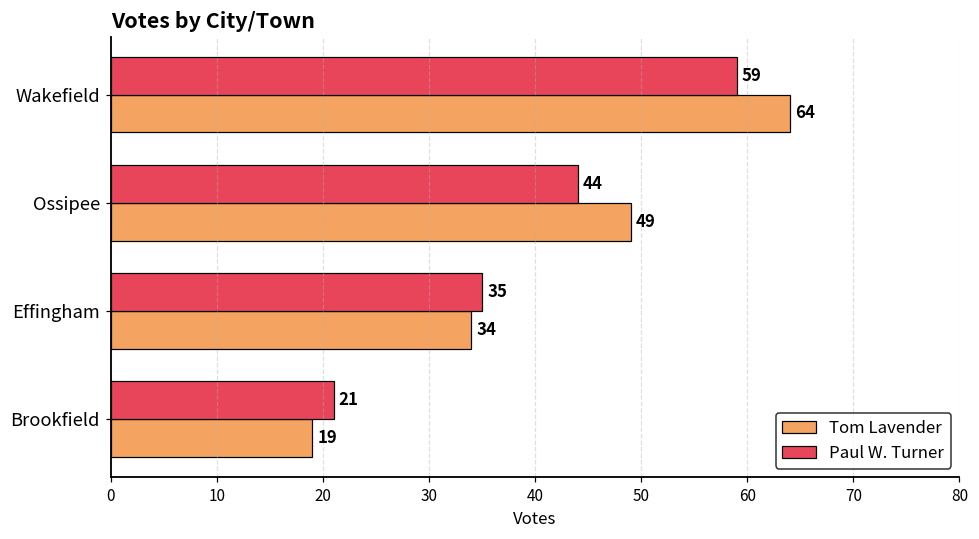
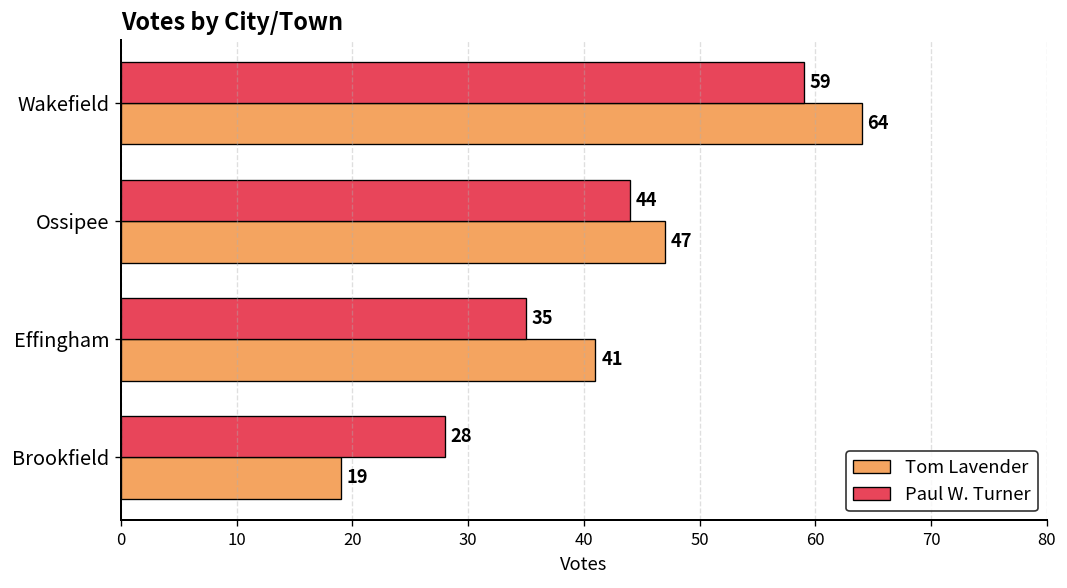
  {
    "Tom Lavender": {
      "Wakefield": 64,
-     "Ossipee": 49,
-     "Effingham": 34,
+     "Ossipee": 47,
+     "Effingham": 41,
      "Brookfield": 19
    },
    "Paul W. Turner": {
      "Wakefield": 59,
      "Ossipee": 44,
      "Effingham": 35,
-     "Brookfield": 21
+     "Brookfield": 28
    }
  }
